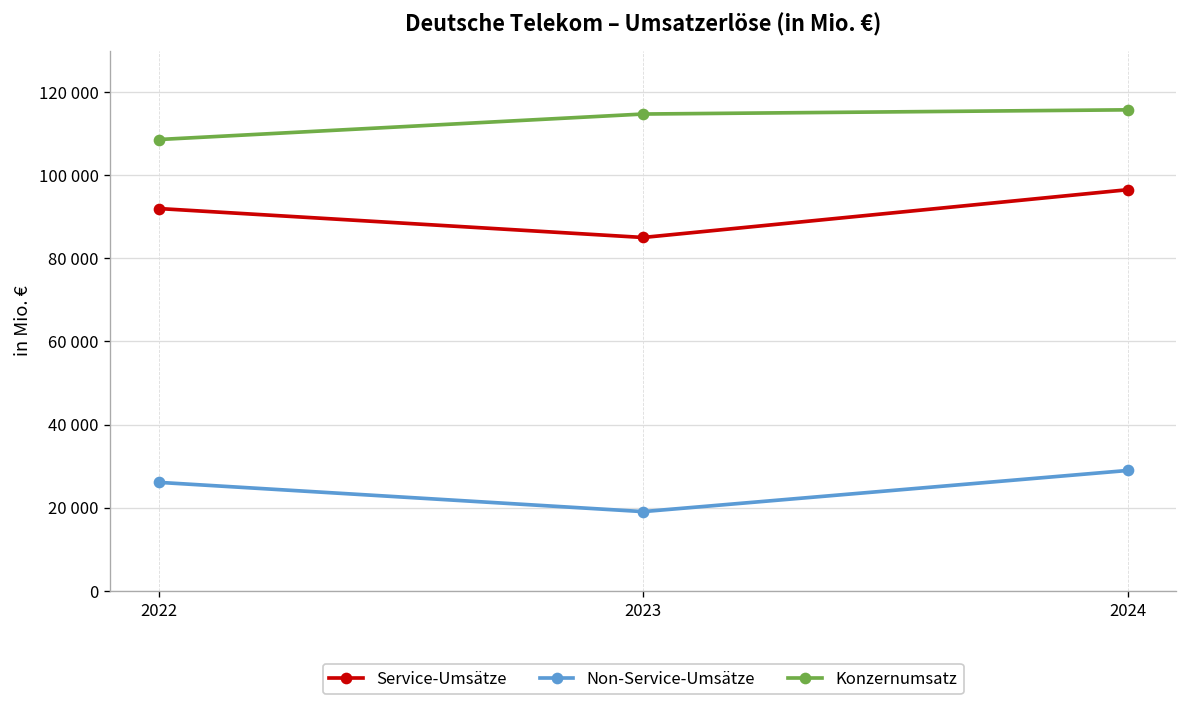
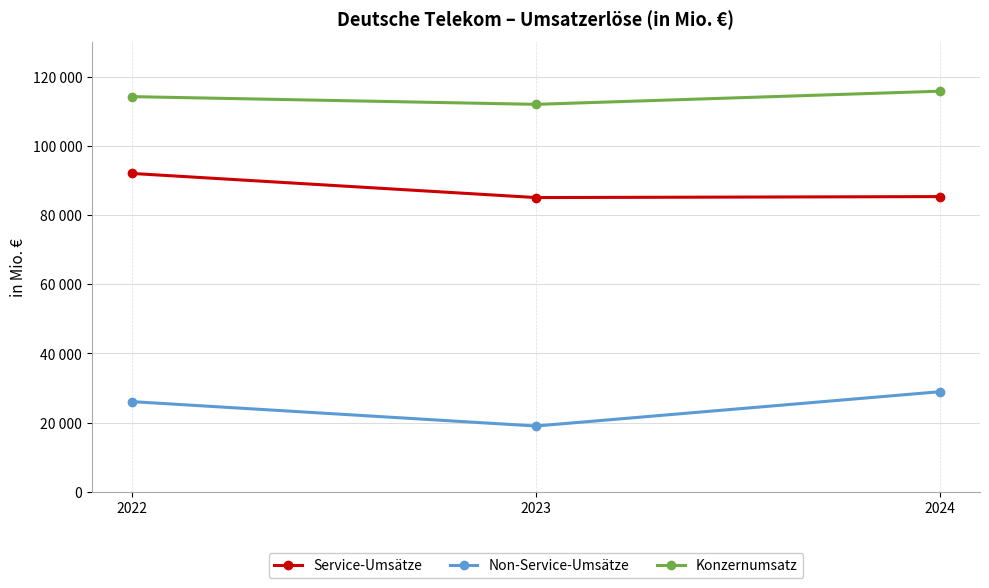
  {
    "Service-Umsätze": {
      "2022": 92000,
      "2023": 85000,
-     "2024": 97000
+     "2024": 85000
    },
    "Non-Service-Umsätze": {
      "2022": 26000,
      "2023": 19000,
      "2024": 29000
    },
    "Konzernumsatz": {
-     "2022": 109000,
-     "2023": 115000,
+     "2022": 114000,
+     "2023": 112000,
      "2024": 116000
    }
  }
